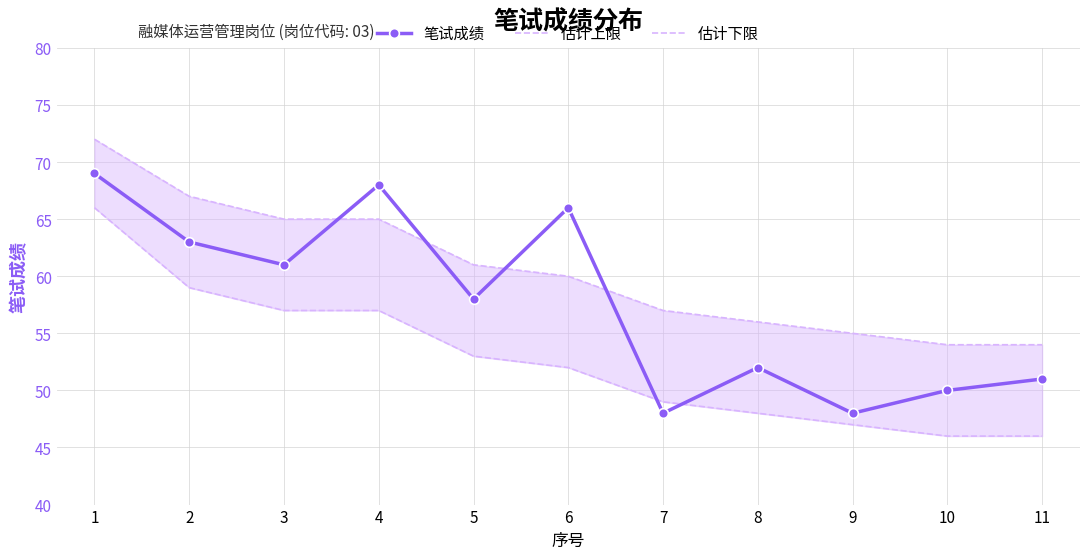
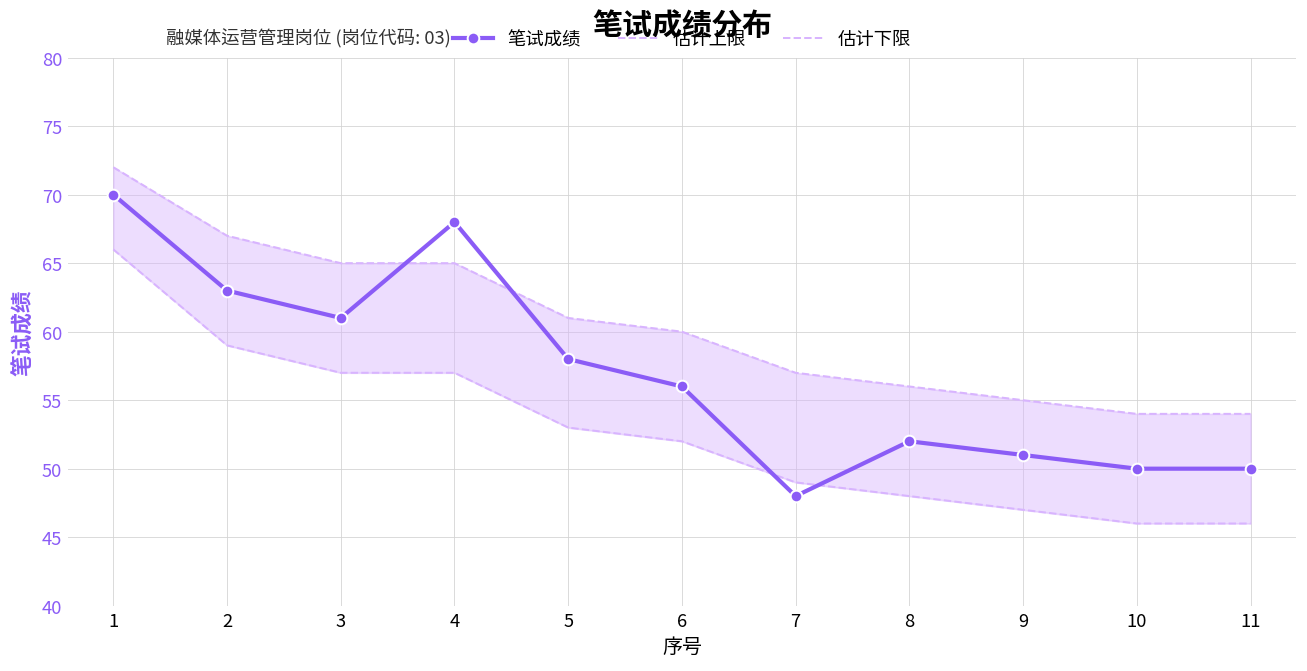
  {
    "笔试成绩": {
-     "1": 69,
+     "1": 70,
      "2": 63,
      "3": 61,
      "4": 68,
      "5": 58,
-     "6": 66,
+     "6": 56,
      "7": 48,
      "8": 52,
-     "9": 48,
+     "9": 51,
      "10": 50,
-     "11": 51
+     "11": 50
    }
  }
